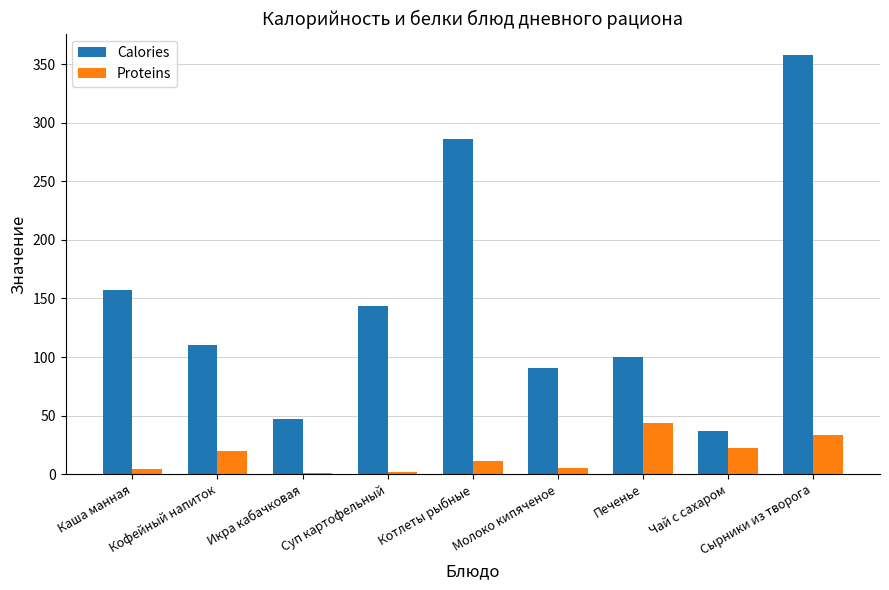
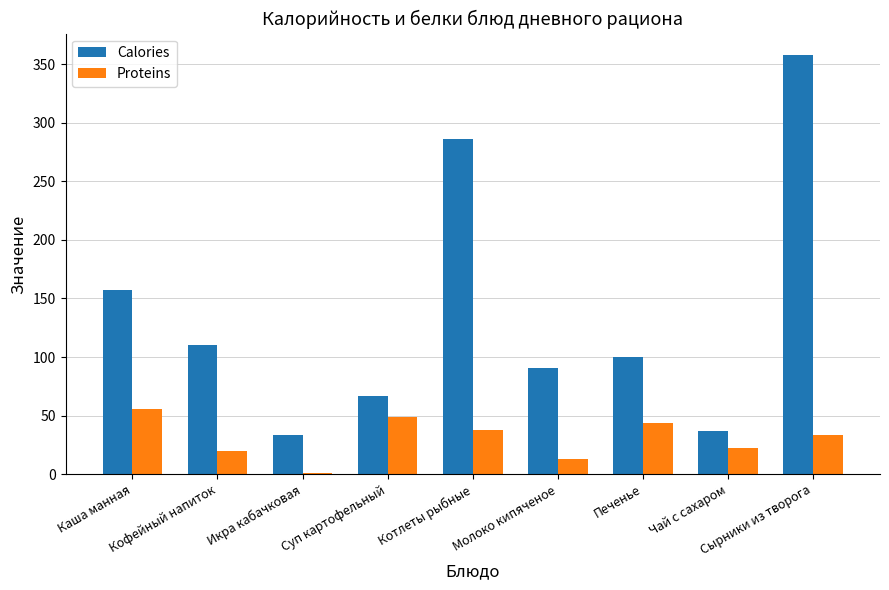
  {
    "Calories": {
      "Каша манная": 157,
      "Кофейный напиток": 111,
-     "Икра кабачковая": 47,
-     "Суп картофельный": 144,
+     "Икра кабачковая": 33,
+     "Суп картофельный": 67,
      "Котлеты рыбные": 287,
      "Молоко кипяченое": 91,
      "Печенье": 100,
      "Чай с сахаром": 37,
      "Сырники из творога": 358
    },
    "Proteins": {
-     "Каша манная": 5,
+     "Каша манная": 56,
      "Кофейный напиток": 20,
-     "Суп картофельный": 2,
-     "Котлеты рыбные": 11,
-     "Молоко кипяченое": 5,
+     "Суп картофельный": 49,
+     "Котлеты рыбные": 38,
+     "Молоко кипяченое": 13,
      "Печенье": 44,
      "Чай с сахаром": 23,
      "Сырники из творога": 34
    }
  }
